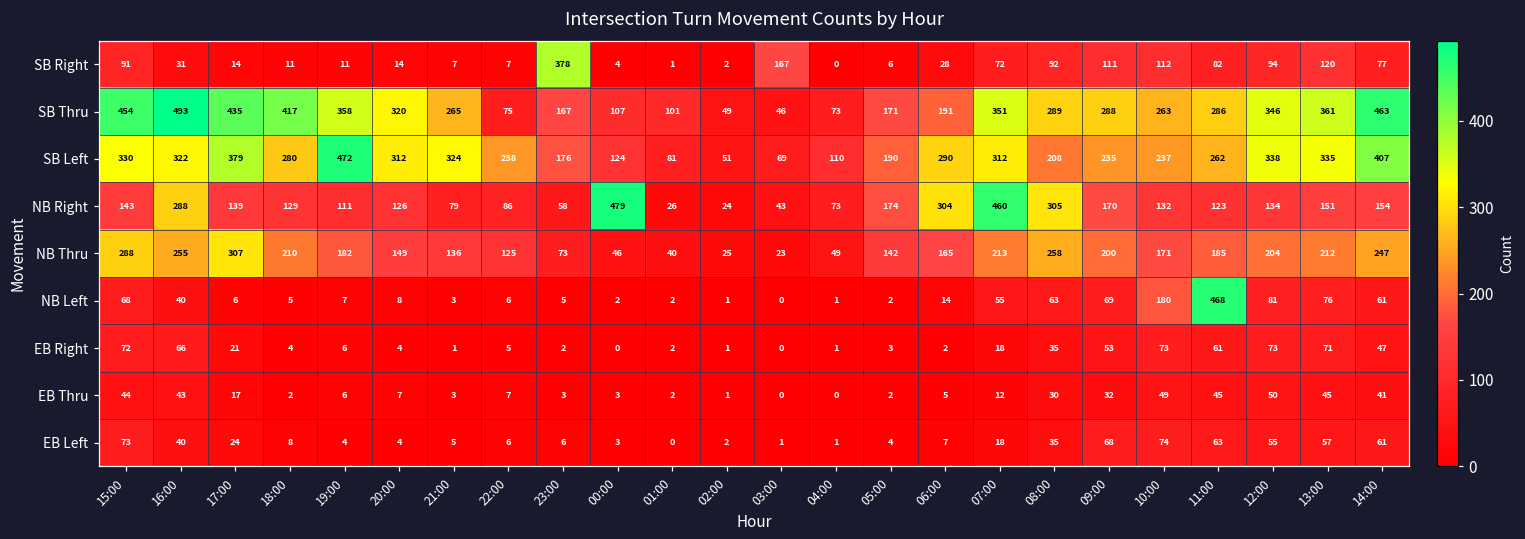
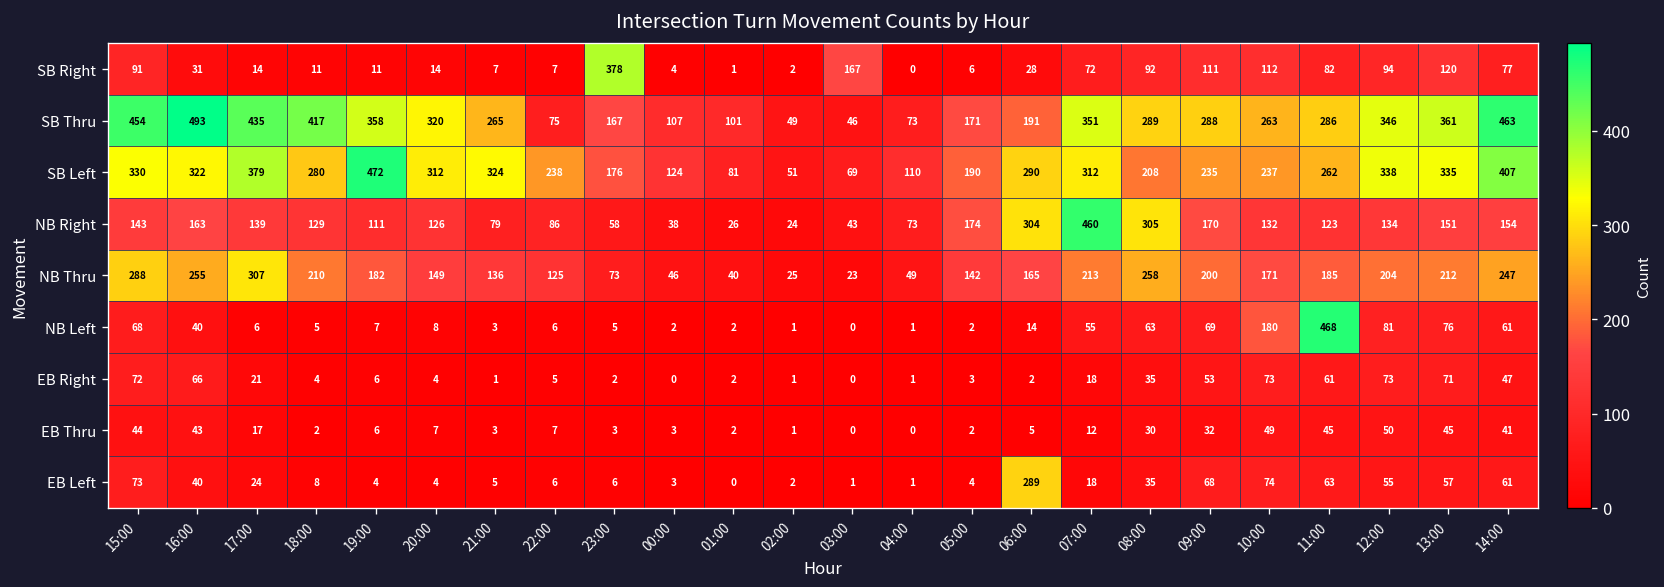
  {
    "NB Right": {
      "15:00": 143,
-     "16:00": 288,
+     "16:00": 163,
      "17:00": 139,
      "18:00": 129,
      "19:00": 111,
      "20:00": 126,
      "21:00": 79,
      "22:00": 86,
      "23:00": 58,
-     "00:00": 479,
+     "00:00": 38,
      "01:00": 26,
      "02:00": 24,
      "03:00": 43,
      "04:00": 73,
      "05:00": 174,
      "06:00": 304,
      "07:00": 460,
      "08:00": 305,
      "09:00": 170,
      "10:00": 132,
      "11:00": 123,
      "12:00": 134,
      "13:00": 151,
      "14:00": 154
    },
    "EB Left": {
      "15:00": 73,
      "16:00": 40,
      "17:00": 24,
      "18:00": 8,
      "19:00": 4,
      "20:00": 4,
      "21:00": 5,
      "22:00": 6,
      "23:00": 6,
      "00:00": 3,
      "01:00": 0,
      "02:00": 2,
      "03:00": 1,
      "04:00": 1,
      "05:00": 4,
-     "06:00": 7,
+     "06:00": 289,
      "07:00": 18,
      "08:00": 35,
      "09:00": 68,
      "10:00": 74,
      "11:00": 63,
      "12:00": 55,
      "13:00": 57,
      "14:00": 61
    }
  }
